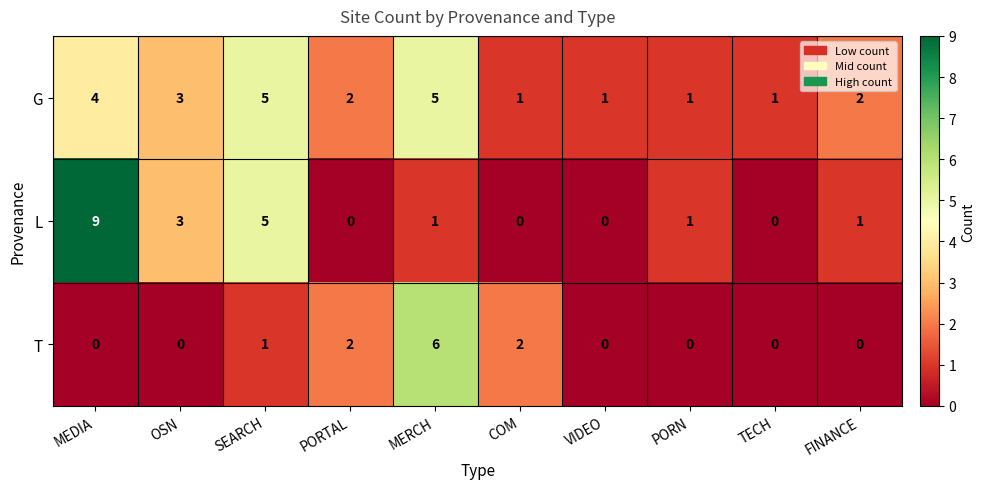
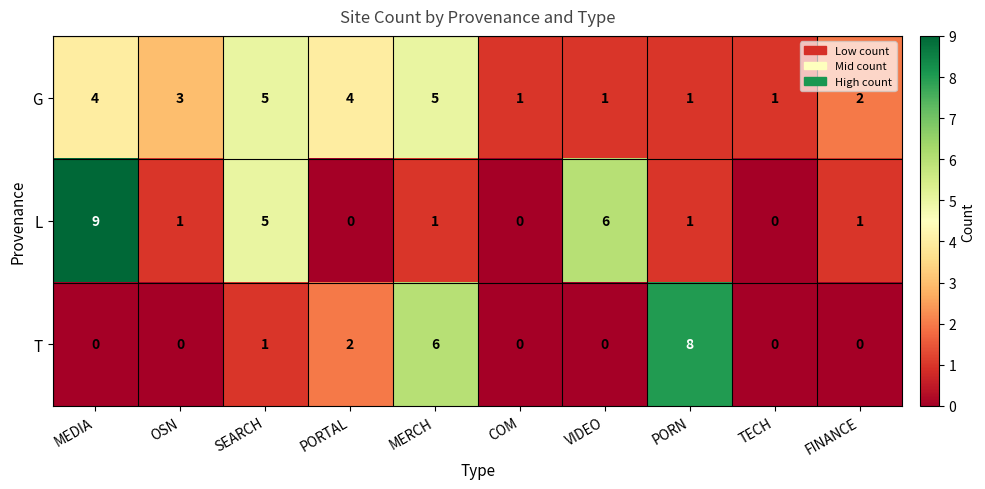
  {
    "G": {
      "MEDIA": 4,
      "OSN": 3,
      "SEARCH": 5,
-     "PORTAL": 2,
+     "PORTAL": 4,
      "MERCH": 5,
      "COM": 1,
      "VIDEO": 1,
      "PORN": 1,
      "TECH": 1
    },
    "L": {
      "MEDIA": 9,
-     "OSN": 3,
+     "OSN": 1,
      "SEARCH": 5,
      "PORTAL": 0,
      "MERCH": 1,
      "COM": 0,
-     "VIDEO": 0,
+     "VIDEO": 6,
      "PORN": 1,
      "TECH": 0,
      "FINANCE": 1
    },
    "T": {
      "MEDIA": 0,
      "OSN": 0,
      "SEARCH": 1,
      "PORTAL": 2,
      "MERCH": 6,
-     "COM": 2,
+     "COM": 0,
      "VIDEO": 0,
-     "PORN": 0,
+     "PORN": 8,
      "TECH": 0,
      "FINANCE": 0
    }
  }
